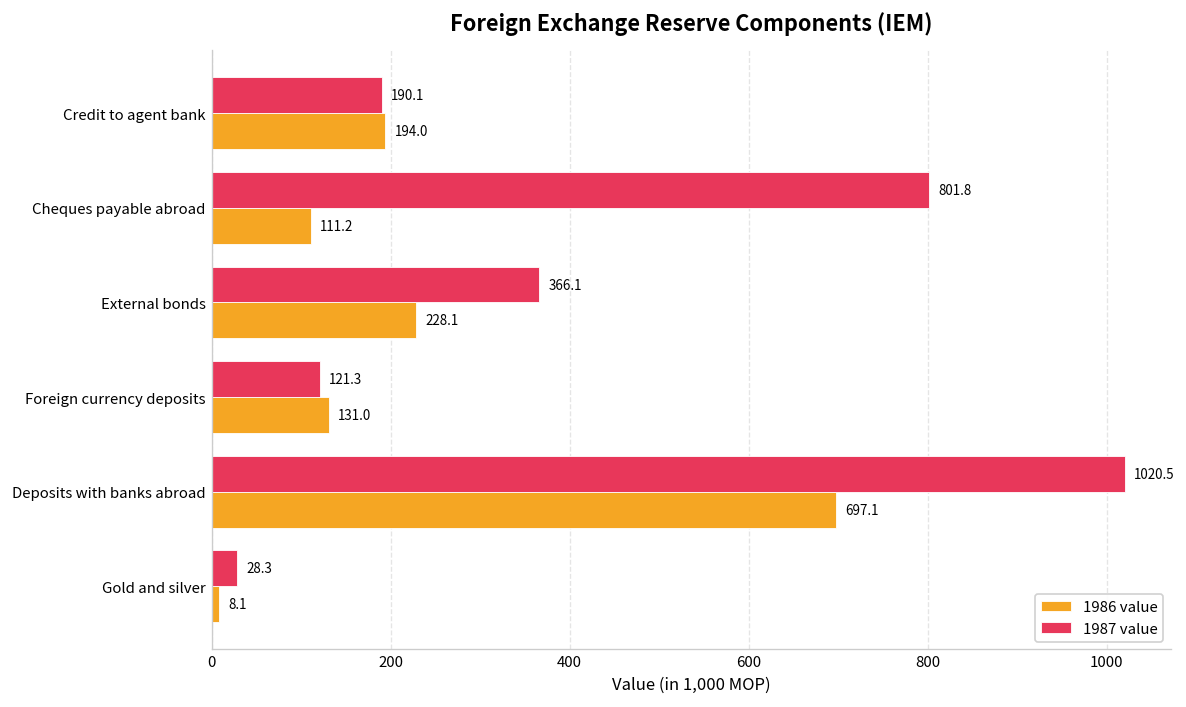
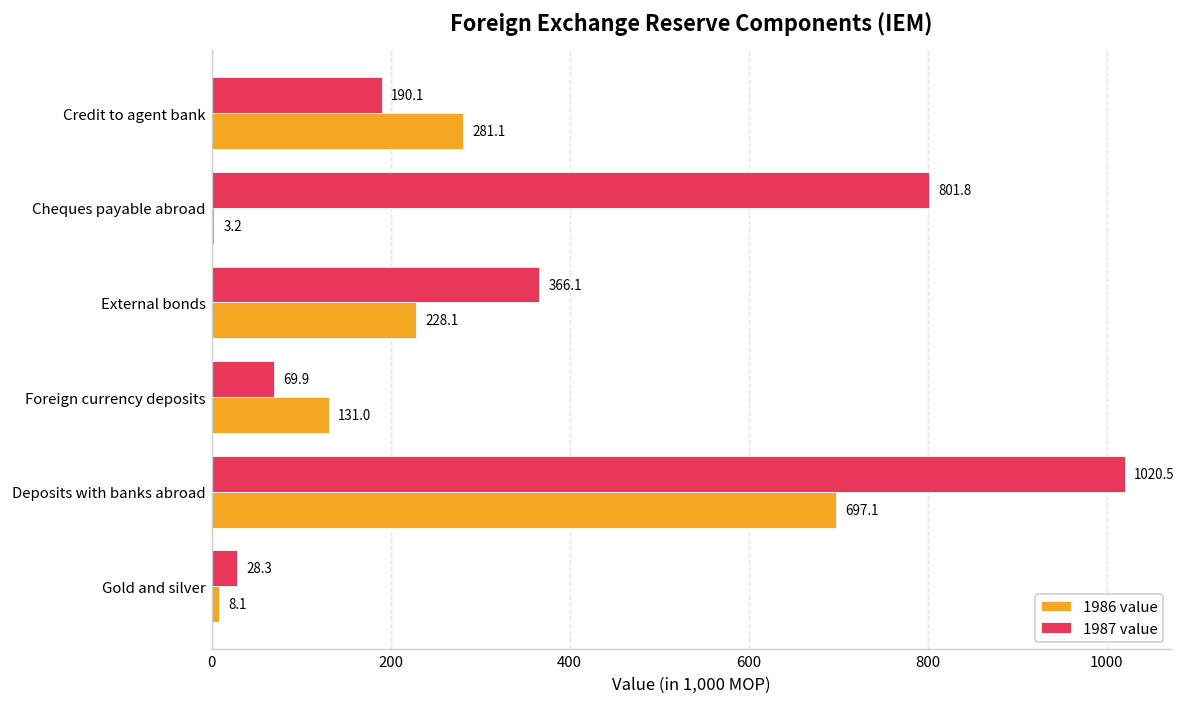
  {
    "1986 value": {
-     "Credit to agent bank": 194.0,
-     "Cheques payable abroad": 111.2,
+     "Credit to agent bank": 281.1,
+     "Cheques payable abroad": 3.2,
      "External bonds": 228.1,
      "Foreign currency deposits": 131.0,
      "Deposits with banks abroad": 697.1,
      "Gold and silver": 8.1
    },
    "1987 value": {
      "Credit to agent bank": 190.1,
      "Cheques payable abroad": 801.8,
      "External bonds": 366.1,
-     "Foreign currency deposits": 121.3,
+     "Foreign currency deposits": 69.9,
      "Deposits with banks abroad": 1020.5,
      "Gold and silver": 28.3
    }
  }
